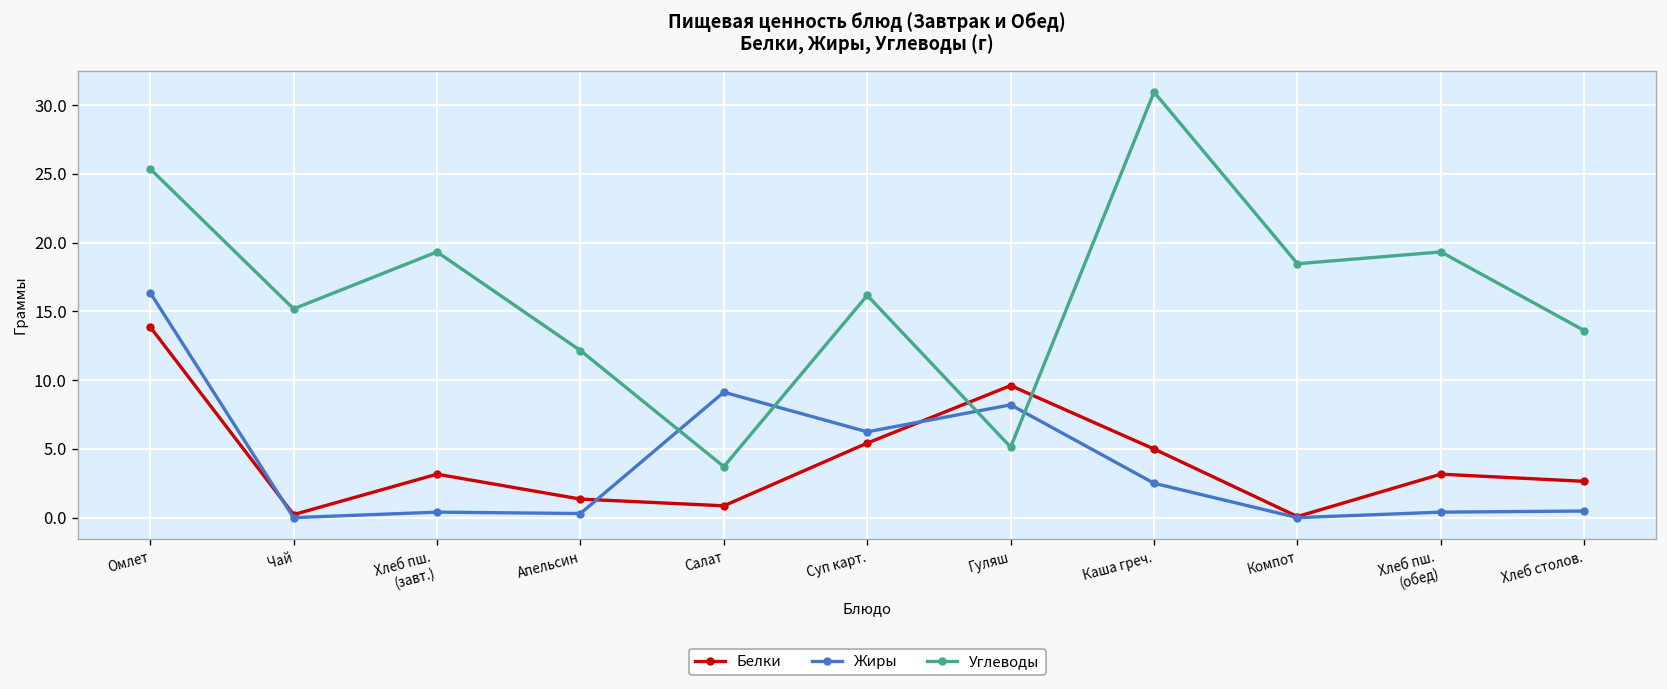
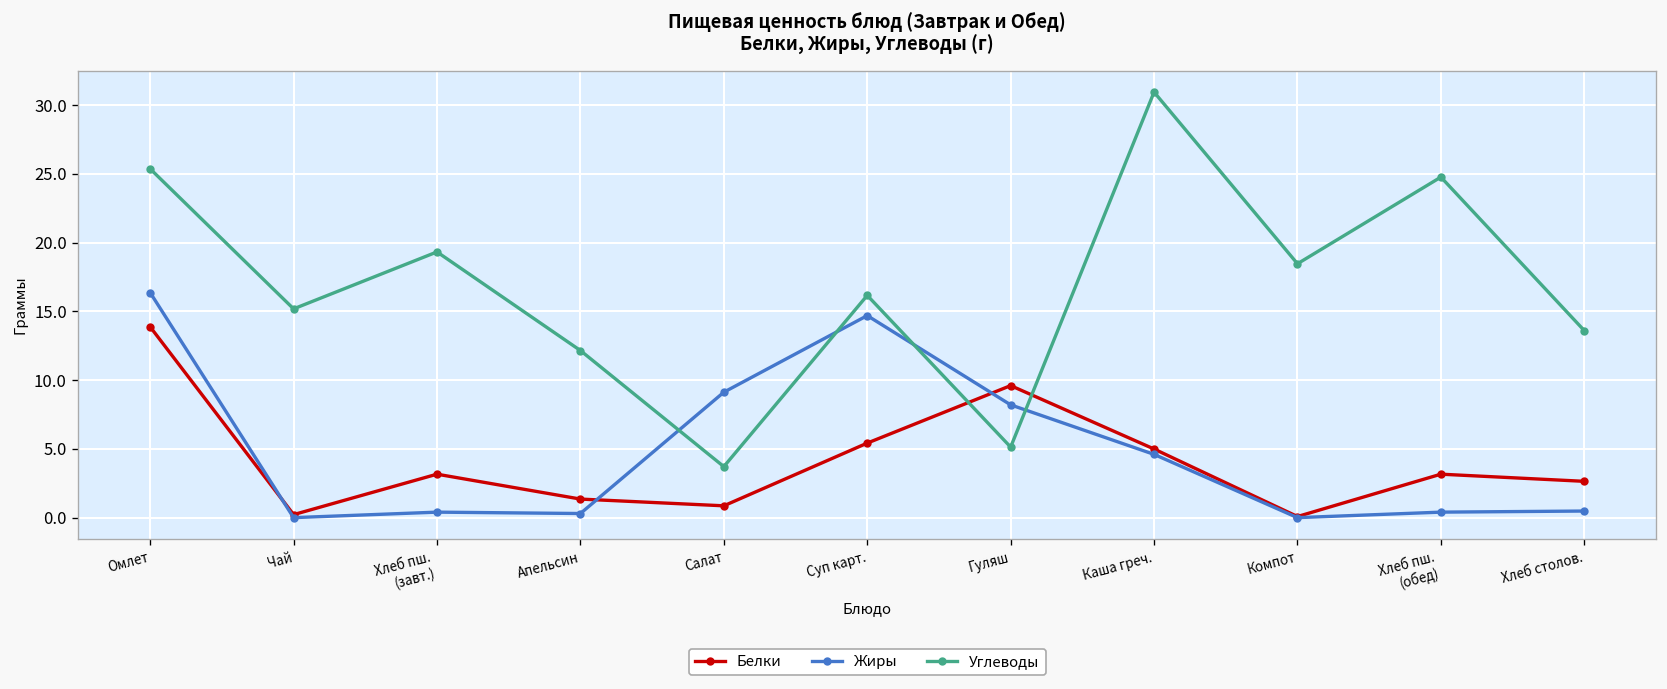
  {
    "Белки": {
      "Омлет": 13.9,
      "Хлеб пш. (завт.)": 3.2,
      "Апельсин": 1.4,
      "Салат": 0.9,
      "Суп карт.": 5.4,
      "Гуляш": 9.6,
      "Каша греч.": 5.0,
      "Хлеб пш. (обед)": 3.2,
      "Хлеб столов.": 2.6
    },
    "Жиры": {
      "Омлет": 16.4,
      "Хлеб пш. (завт.)": 0.4,
      "Апельсин": 0.3,
      "Салат": 9.1,
-     "Суп карт.": 6.2,
+     "Суп карт.": 14.7,
      "Гуляш": 8.2,
-     "Каша греч.": 2.5,
+     "Каша греч.": 4.6,
      "Хлеб пш. (обед)": 0.4,
      "Хлеб столов.": 0.5
    },
    "Углеводы": {
      "Омлет": 25.4,
      "Чай": 15.2,
      "Хлеб пш. (завт.)": 19.3,
      "Апельсин": 12.2,
      "Салат": 3.7,
      "Суп карт.": 16.2,
      "Гуляш": 5.1,
      "Каша греч.": 30.9,
      "Компот": 18.5,
-     "Хлеб пш. (обед)": 19.3,
+     "Хлеб пш. (обед)": 24.8,
      "Хлеб столов.": 13.6
    }
  }
